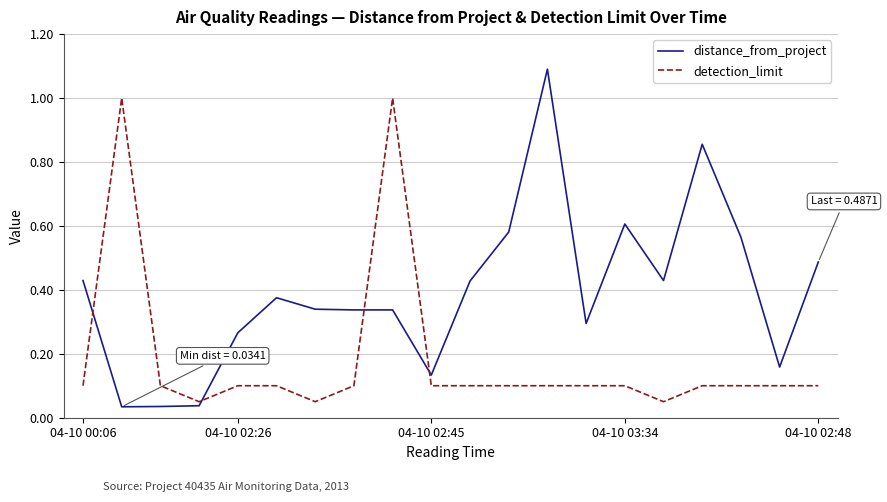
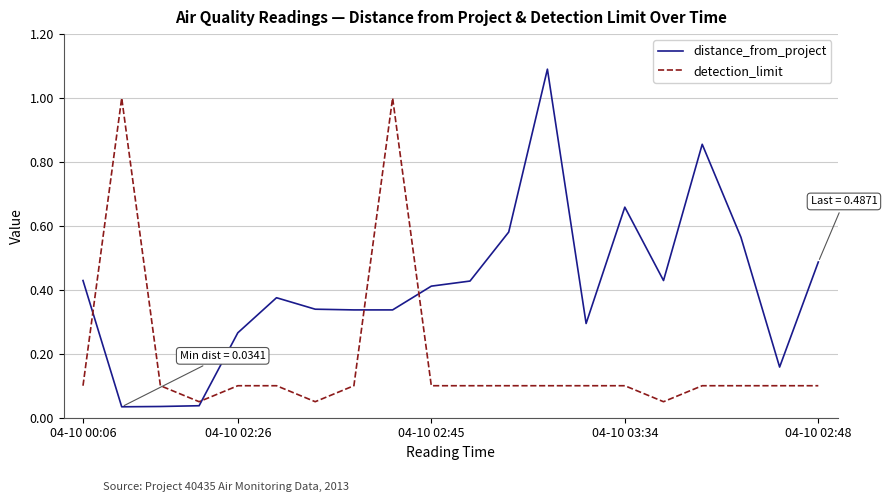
  {
    "distance_from_project": {
      "04-10 00:06": 0.43,
      "04-10 02:26": 0.27,
-     "04-10 02:45": 0.13,
-     "04-10 03:34": 0.61
+     "04-10 02:45": 0.41,
+     "04-10 03:34": 0.66
    },
    "detection_limit": {
      "04-10 00:06": 0.10,
      "04-10 02:45": 0.10,
      "04-10 03:34": 0.10,
      "04-10 02:48": 0.10
    }
  }
